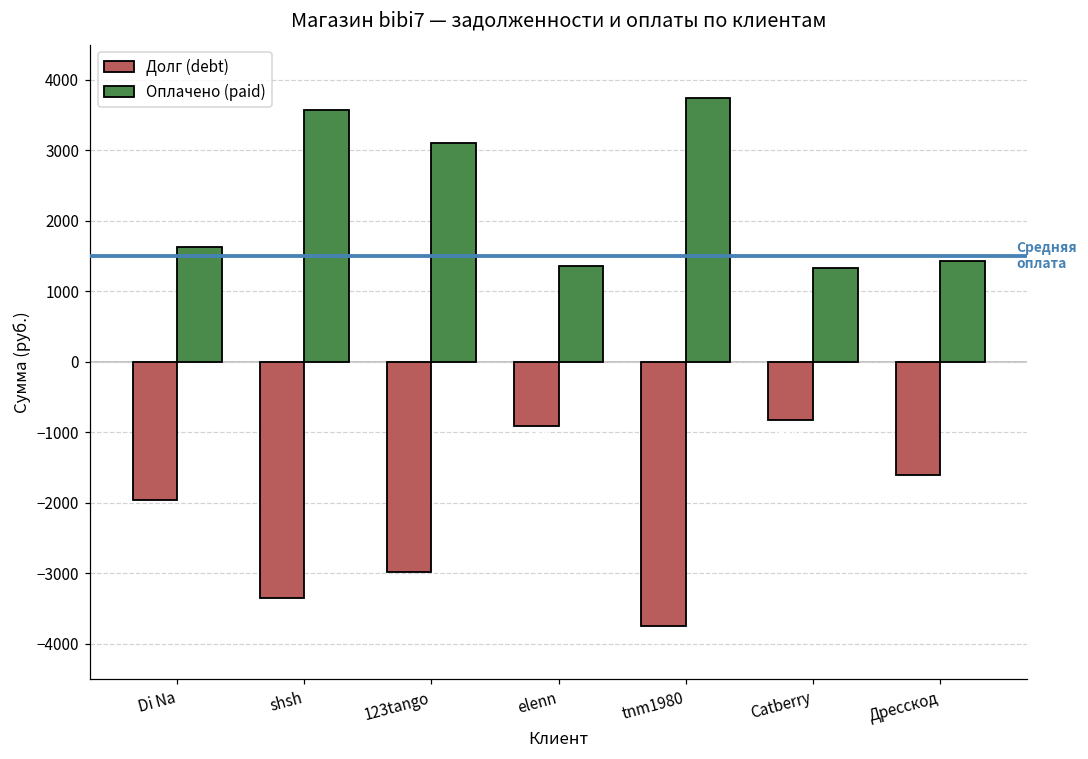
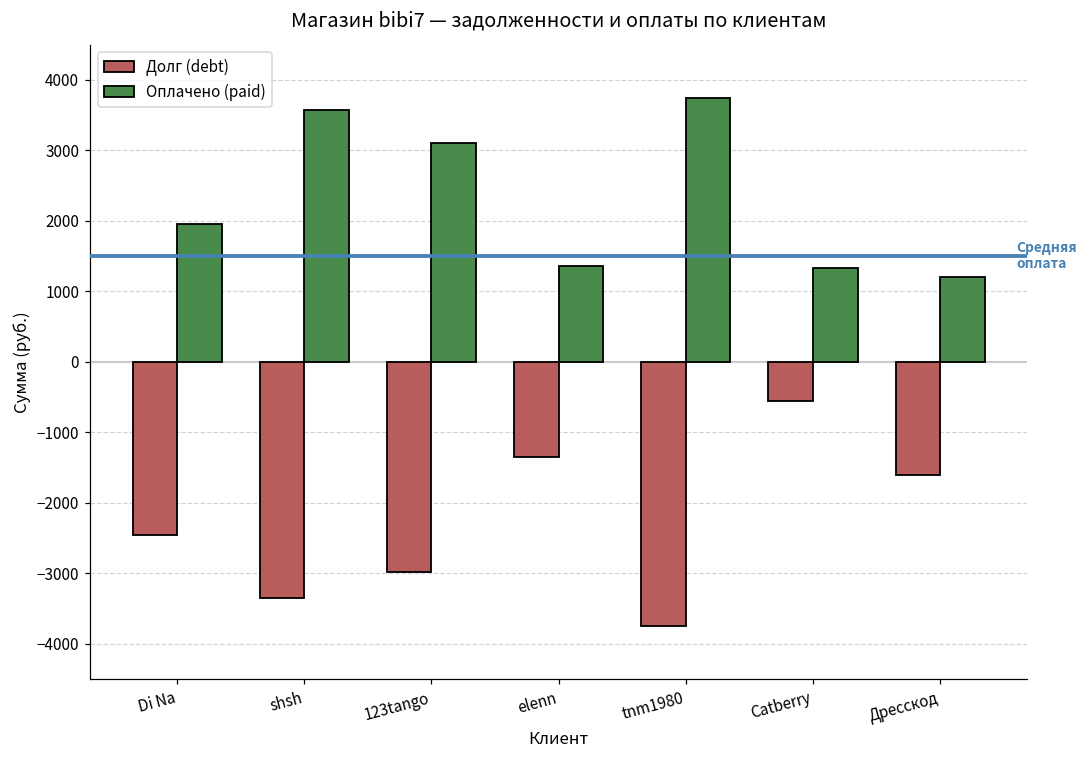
  {
    "Долг (debt)": {
-     "Di Na": -2000,
+     "Di Na": -2500,
      "shsh": -3300,
      "123tango": -3000,
-     "elenn": -900,
+     "elenn": -1400,
      "tnm1980": -3700,
-     "Catberry": -800,
+     "Catberry": -600,
      "Дресскод": -1600
    },
    "Оплачено (paid)": {
-     "Di Na": 1600,
+     "Di Na": 2000,
      "shsh": 3600,
      "123tango": 3100,
      "elenn": 1400,
      "tnm1980": 3700,
      "Catberry": 1300,
-     "Дресскод": 1400
+     "Дресскод": 1200
    }
  }
